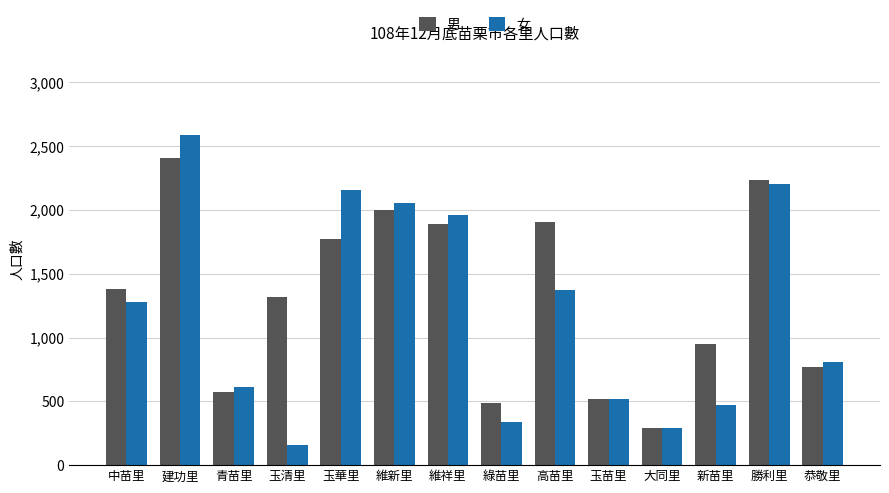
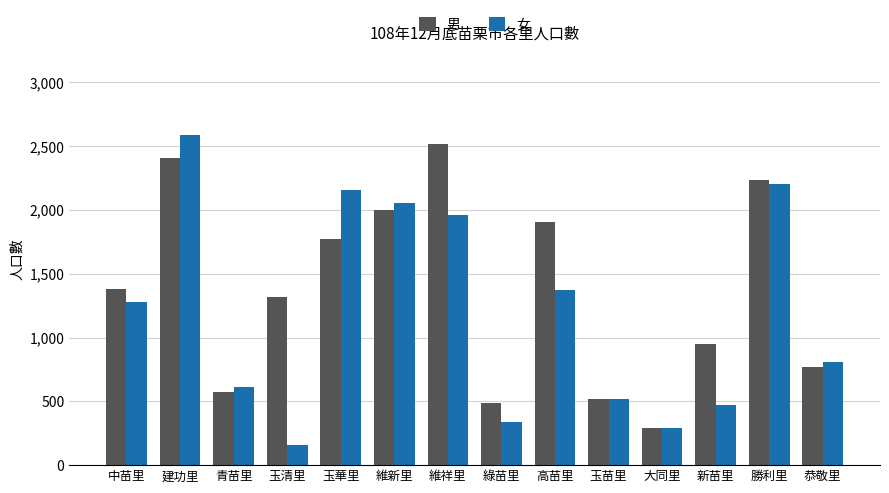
  {
    "男": {
      "中苗里": "1,380",
      "建功里": "2,410",
      "青苗里": "570",
      "玉清里": "1,320",
      "玉華里": "1,770",
      "維新里": "2,000",
-     "維祥里": "1,890",
+     "維祥里": "2,520",
      "綠苗里": "490",
      "高苗里": "1,910",
      "玉苗里": "520",
      "大同里": "290",
      "新苗里": "950",
      "勝利里": "2,240",
      "恭敬里": "770"
    },
    "女": {
      "中苗里": "1,280",
      "建功里": "2,590",
      "青苗里": "620",
      "玉清里": "160",
      "玉華里": "2,160",
      "維新里": "2,050",
      "維祥里": "1,960",
      "綠苗里": "340",
      "高苗里": "1,370",
      "玉苗里": "520",
      "大同里": "290",
      "新苗里": "470",
      "勝利里": "2,200",
      "恭敬里": "810"
    }
  }
